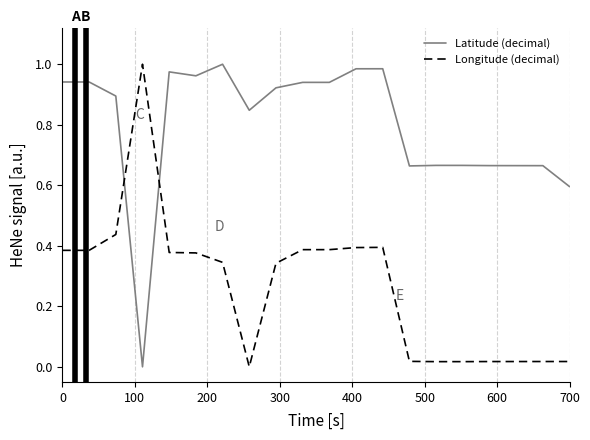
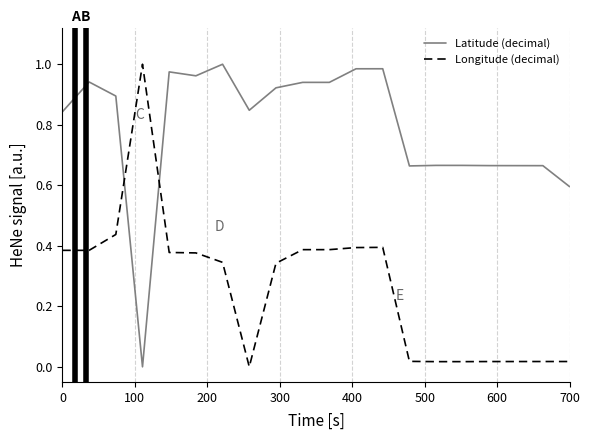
  {
    "Latitude (decimal)": {
-     "0": 0.94,
+     "0": 0.84,
      "700": 0.60
    },
    "Longitude (decimal)": {
      "0": 0.38,
      "700": 0.02
    }
  }
